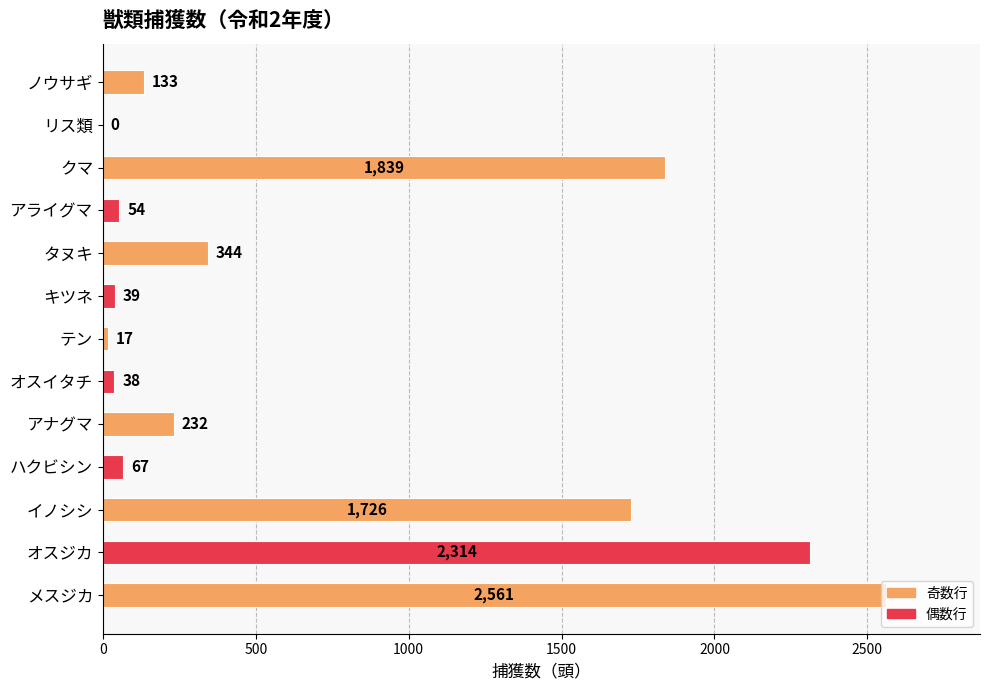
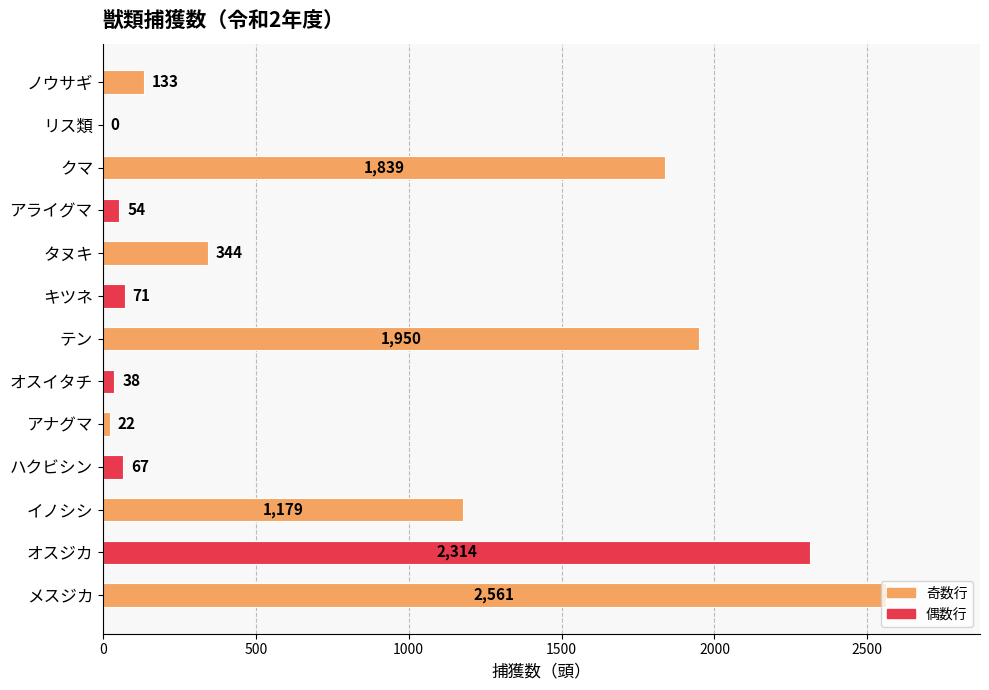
  {
    "ノウサギ": "133",
    "リス類": "0",
    "クマ": "1,839",
    "アライグマ": "54",
    "タヌキ": "344",
-   "キツネ": "39",
-   "テン": "17",
+   "キツネ": "71",
+   "テン": "1,950",
    "オスイタチ": "38",
-   "アナグマ": "232",
+   "アナグマ": "22",
    "ハクビシン": "67",
-   "イノシシ": "1,726",
+   "イノシシ": "1,179",
    "オスジカ": "2,314"
  }
